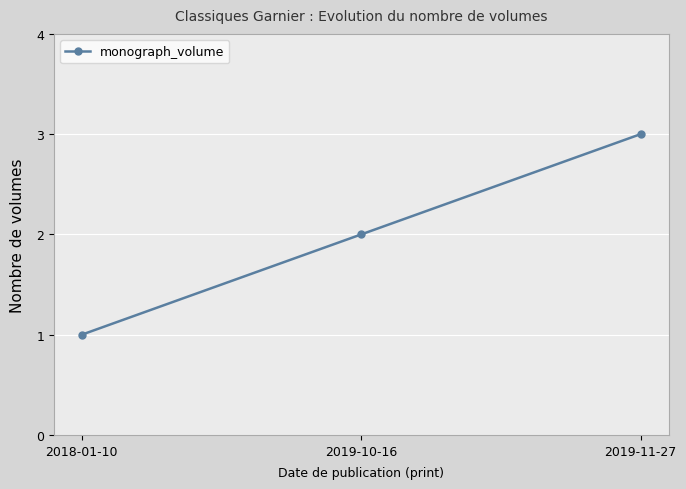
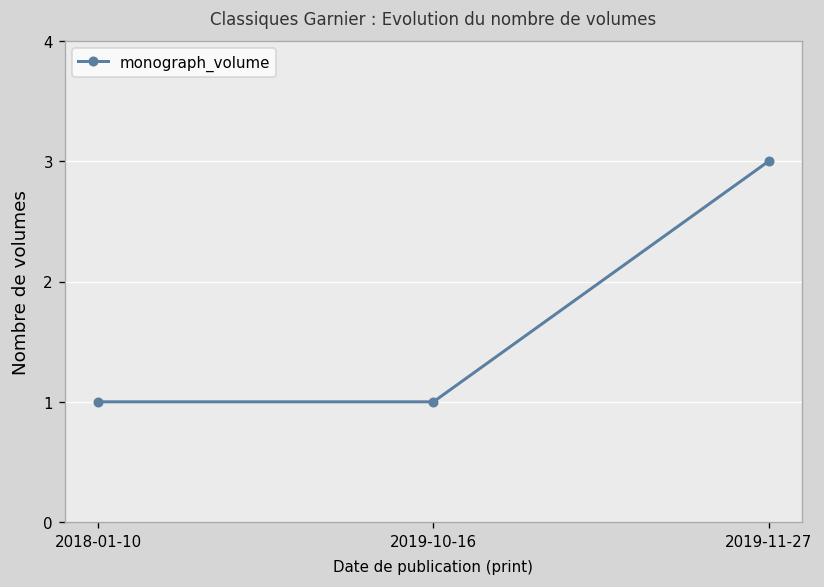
  {
    "2018-01-10": 1,
-   "2019-10-16": 2,
+   "2019-10-16": 1,
    "2019-11-27": 3
  }
